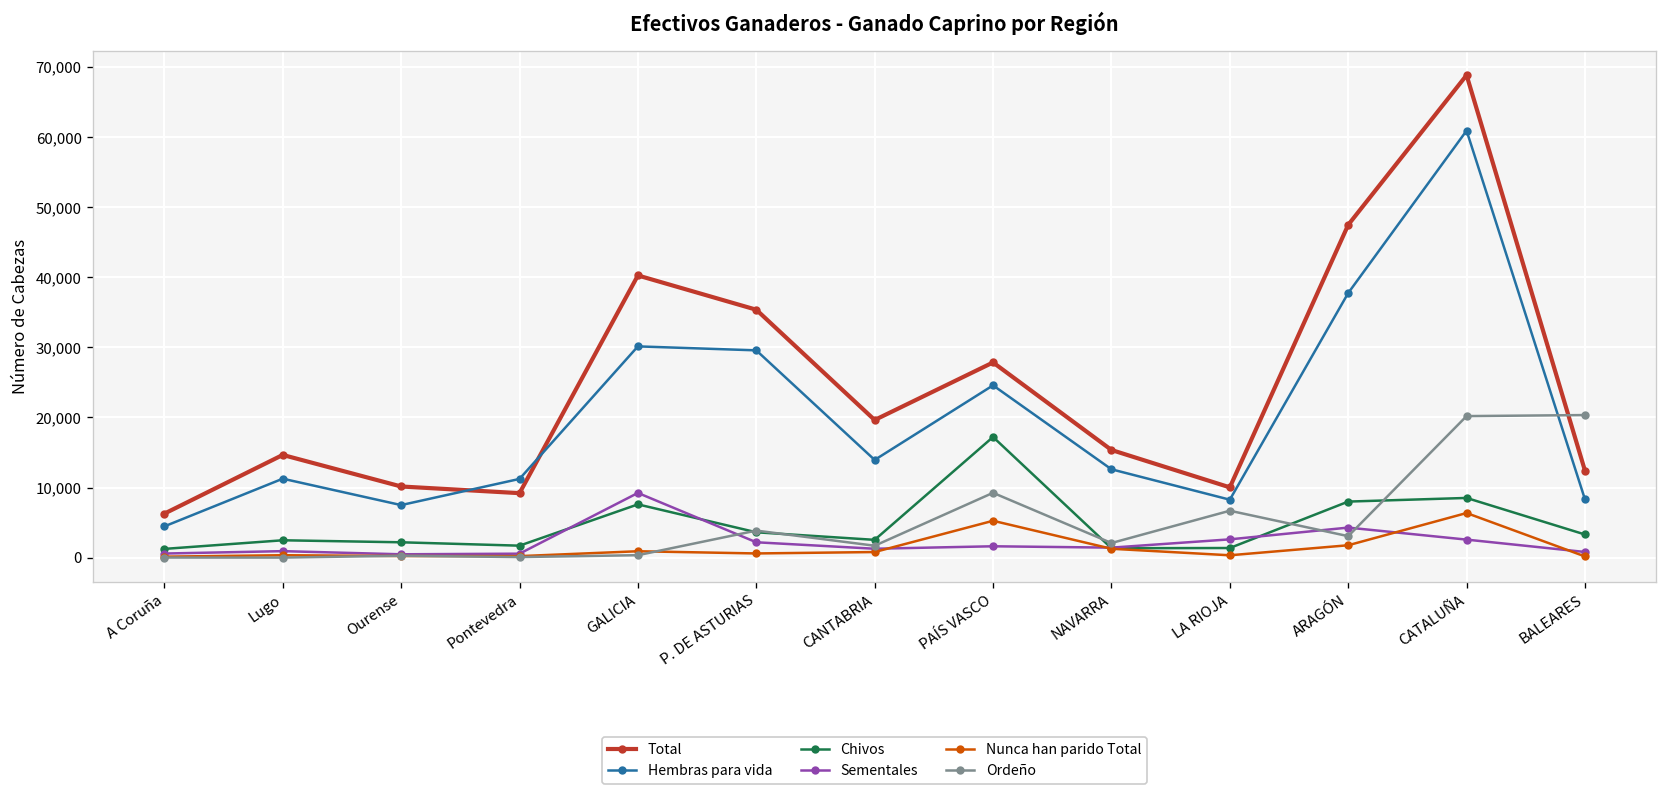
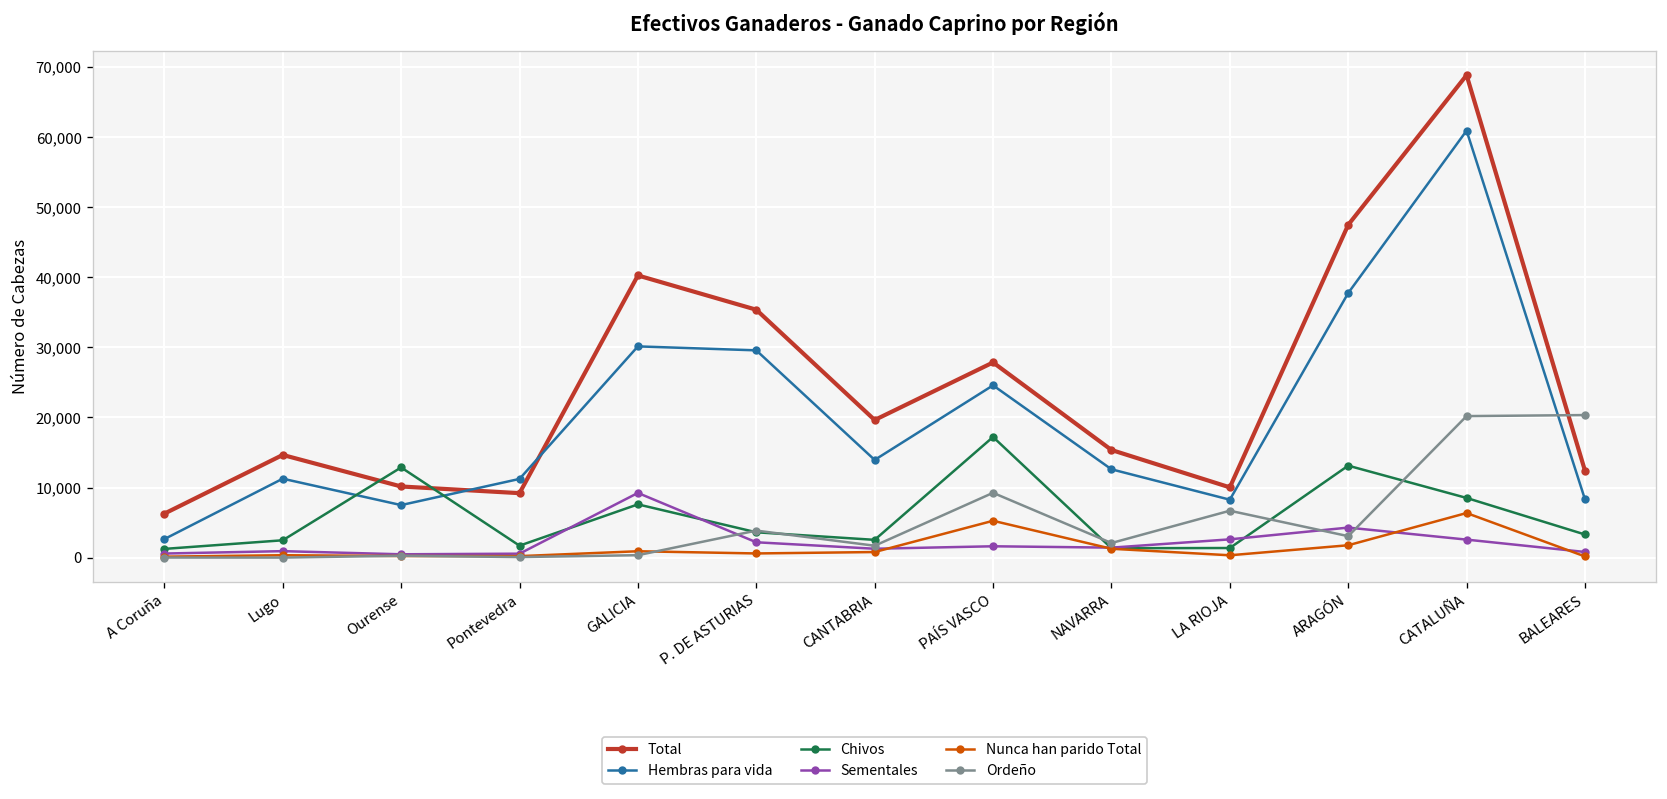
  {
    "Hembras para vida": {
-     "A Coruña": "4,000",
+     "A Coruña": "3,000",
      "Lugo": "11,000",
      "Ourense": "7,000",
      "Pontevedra": "11,000",
      "GALICIA": "30,000",
      "P. DE ASTURIAS": "30,000",
      "CANTABRIA": "14,000",
      "PAÍS VASCO": "25,000",
      "NAVARRA": "13,000",
      "LA RIOJA": "8,000",
      "ARAGÓN": "38,000",
      "CATALUÑA": "61,000",
      "BALEARES": "8,000"
    },
    "Chivos": {
      "A Coruña": "1,000",
      "Lugo": "2,000",
-     "Ourense": "2,000",
+     "Ourense": "13,000",
      "Pontevedra": "2,000",
      "GALICIA": "8,000",
      "CANTABRIA": "3,000",
      "PAÍS VASCO": "17,000",
      "LA RIOJA": "1,000",
-     "ARAGÓN": "8,000",
+     "ARAGÓN": "13,000",
      "CATALUÑA": "9,000",
      "BALEARES": "3,000"
    },
    "Sementales": {
      "A Coruña": "1,000",
      "Lugo": "1,000",
      "GALICIA": "9,000",
      "P. DE ASTURIAS": "2,000",
      "PAÍS VASCO": "2,000",
      "LA RIOJA": "3,000",
      "ARAGÓN": "4,000",
      "CATALUÑA": "3,000",
      "BALEARES": "1,000"
    },
    "Ordeño": {
      "GALICIA": "0",
      "PAÍS VASCO": "9,000",
      "NAVARRA": "2,000",
      "LA RIOJA": "7,000",
      "ARAGÓN": "3,000",
      "CATALUÑA": "20,000",
      "BALEARES": "20,000"
    }
  }
